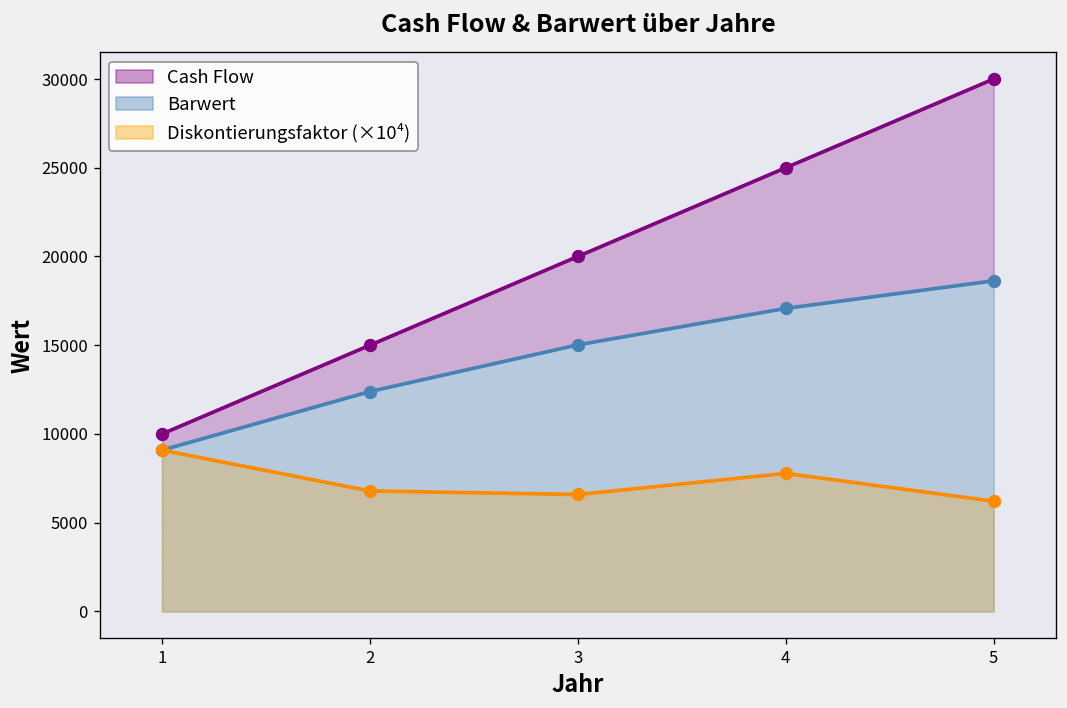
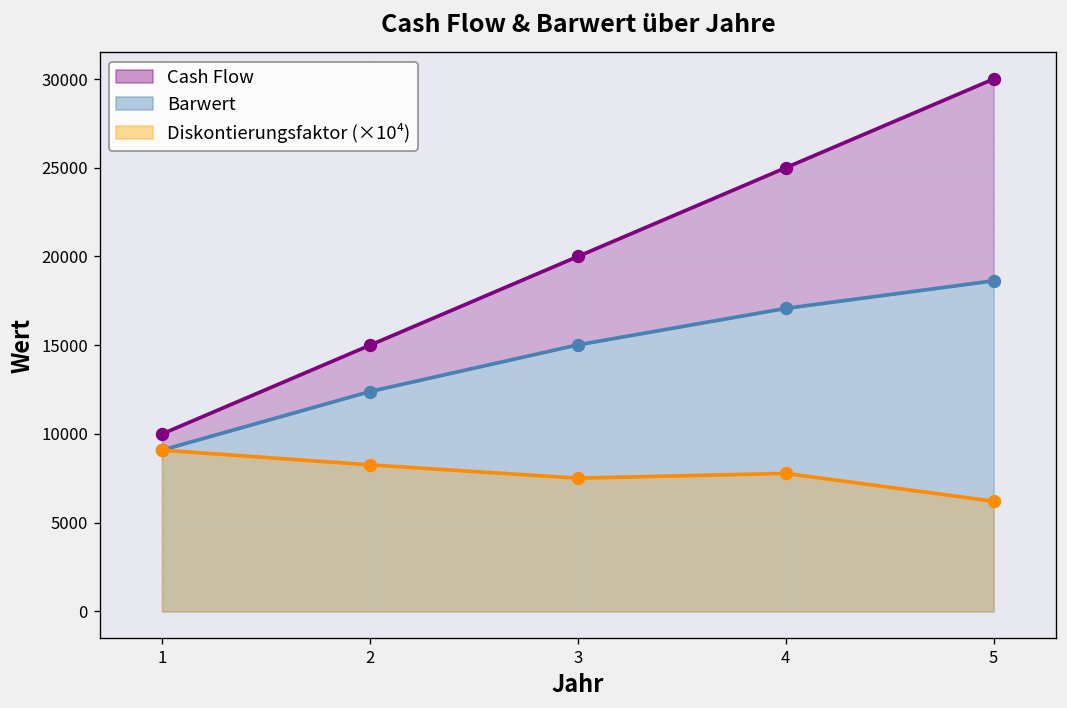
  {
    "Diskontierungsfaktor (×10⁴)": {
-     "2": 6800,
-     "3": 6600,
+     "2": 8300,
+     "3": 7500,
      "4": 7800,
      "5": 6200
    }
  }
